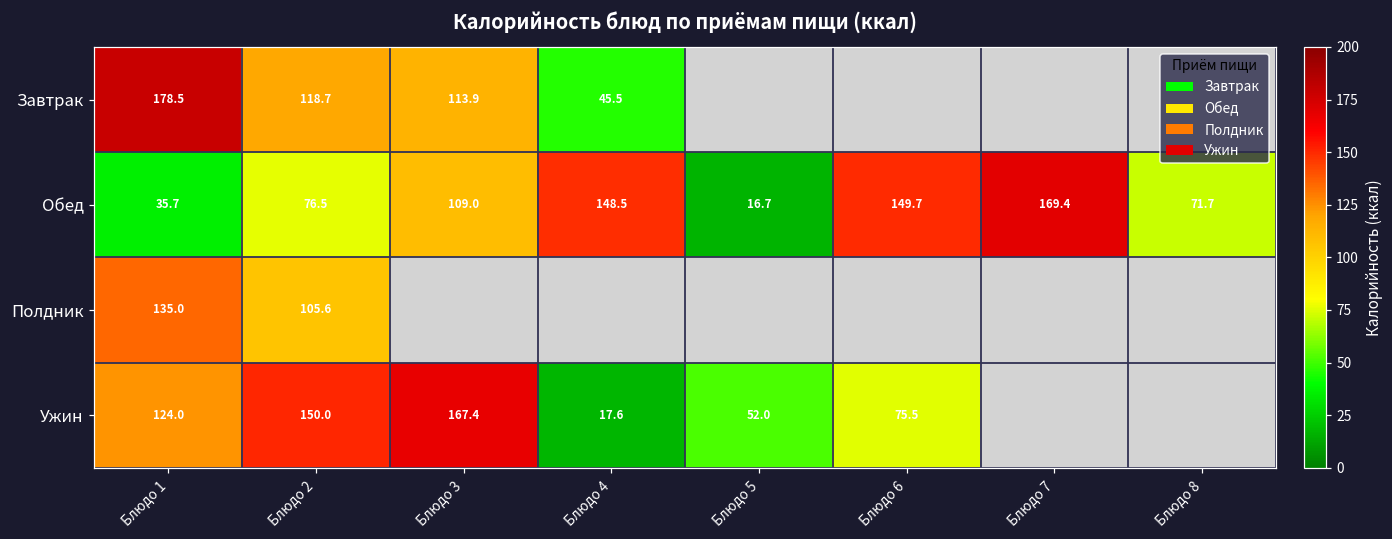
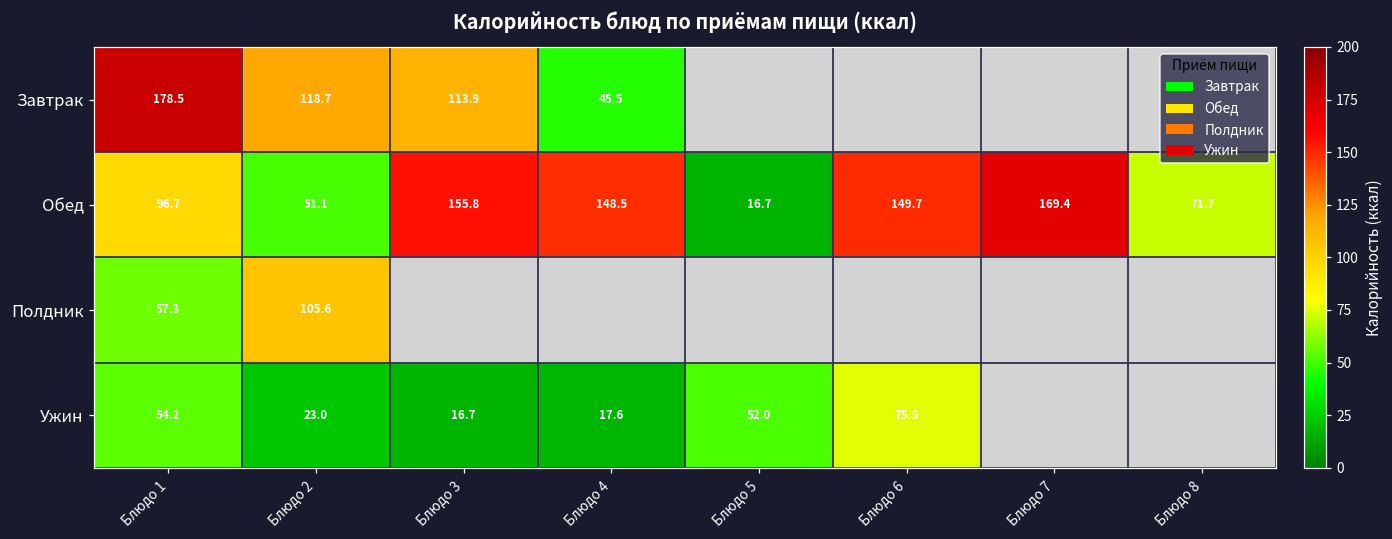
  {
    "Завтрак": {
      "Блюдо 1": 178.5,
      "Блюдо 2": 118.7,
      "Блюдо 3": 113.9,
      "Блюдо 4": 45.5
    },
    "Обед": {
-     "Блюдо 1": 35.7,
-     "Блюдо 2": 76.5,
-     "Блюдо 3": 109.0,
+     "Блюдо 1": 96.7,
+     "Блюдо 2": 51.1,
+     "Блюдо 3": 155.8,
      "Блюдо 4": 148.5,
      "Блюдо 5": 16.7,
      "Блюдо 6": 149.7,
      "Блюдо 7": 169.4,
      "Блюдо 8": 71.7
    },
    "Полдник": {
-     "Блюдо 1": 135.0,
+     "Блюдо 1": 57.3,
      "Блюдо 2": 105.6
    },
    "Ужин": {
-     "Блюдо 1": 124.0,
-     "Блюдо 2": 150.0,
-     "Блюдо 3": 167.4,
+     "Блюдо 1": 54.2,
+     "Блюдо 2": 23.0,
+     "Блюдо 3": 16.7,
      "Блюдо 4": 17.6,
      "Блюдо 5": 52.0,
      "Блюдо 6": 75.5
    }
  }
